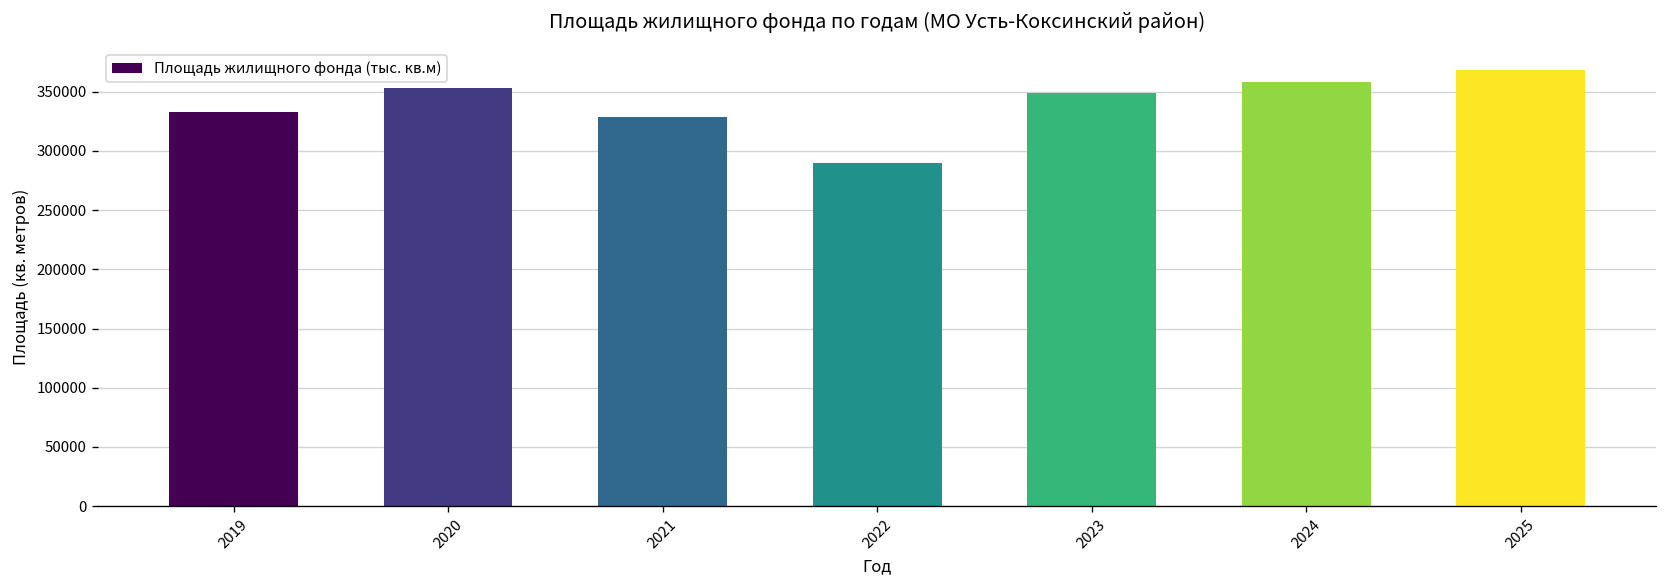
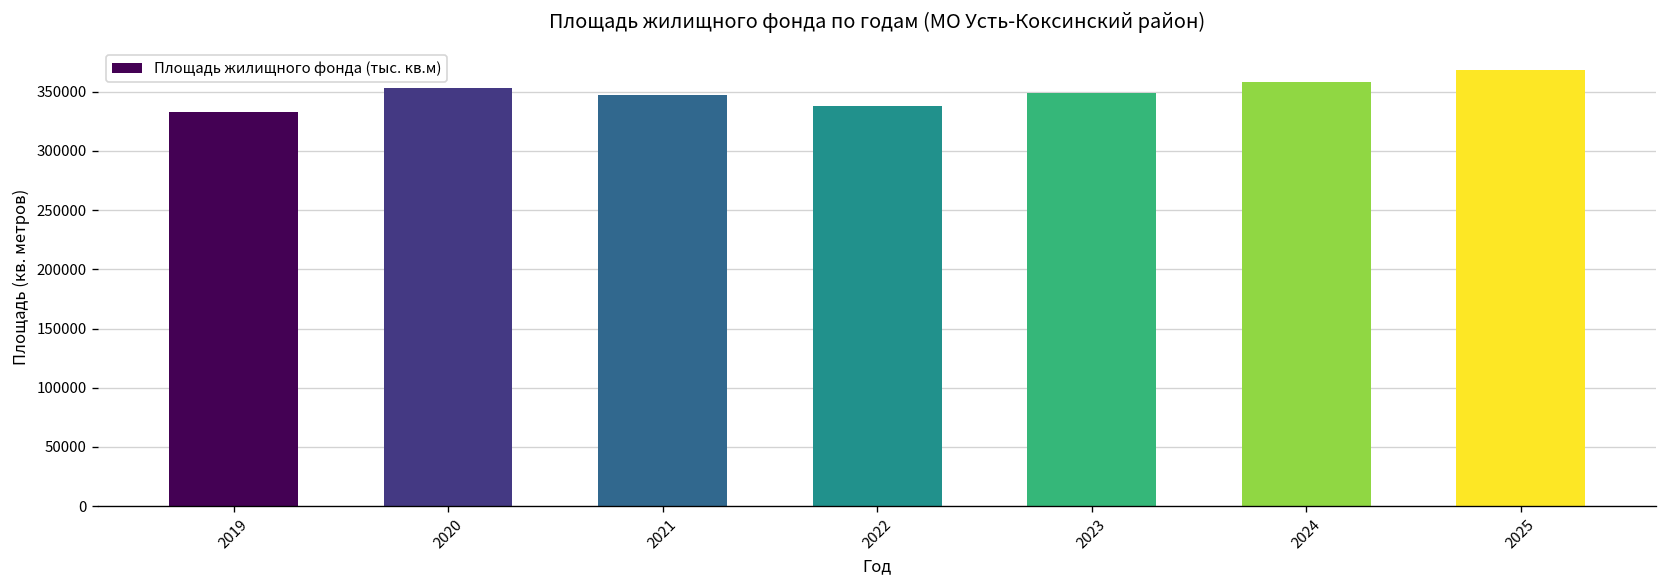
  {
    "2019": 330000,
    "2020": 350000,
-   "2021": 330000,
-   "2022": 290000,
+   "2021": 350000,
+   "2022": 340000,
    "2023": 350000,
    "2024": 360000,
    "2025": 370000
  }
